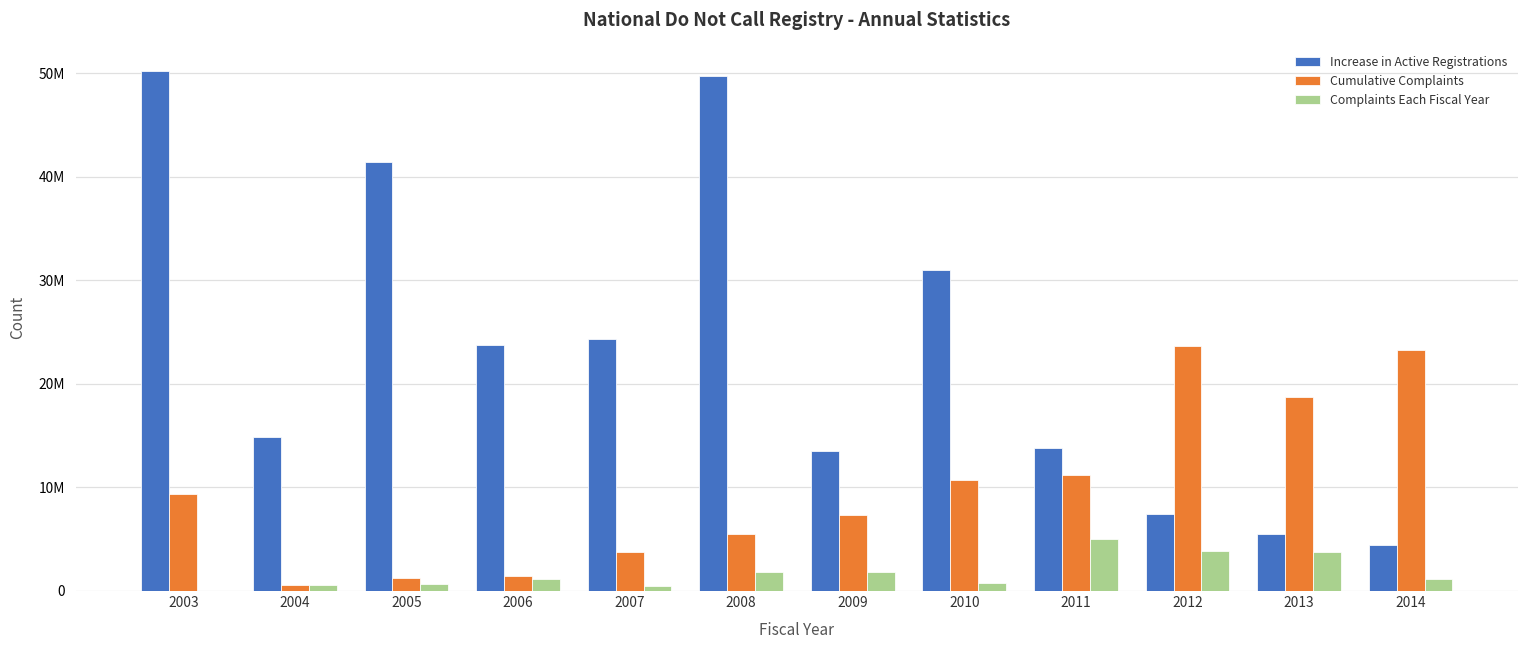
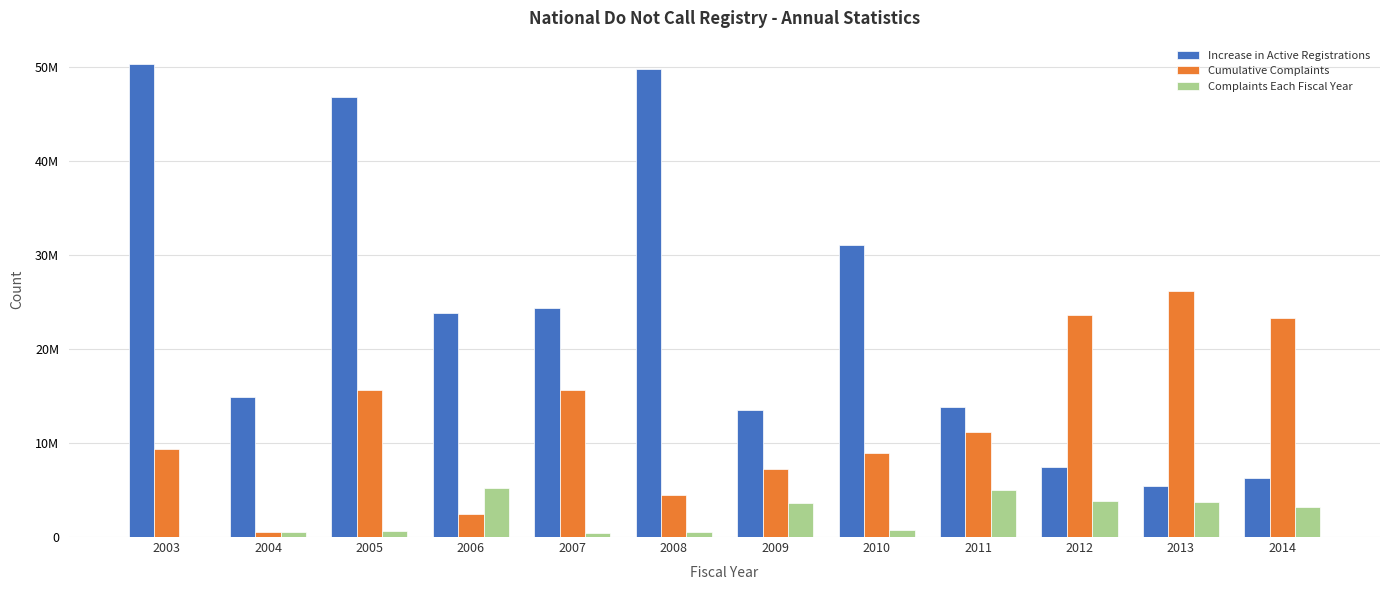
  {
    "Increase in Active Registrations": {
      "2003": 50000000,
      "2004": 15000000,
-     "2005": 41000000,
+     "2005": 47000000,
      "2006": 24000000,
      "2007": 24000000,
      "2008": 50000000,
      "2009": 13000000,
      "2010": 31000000,
      "2011": 14000000,
      "2012": 7000000,
      "2013": 5000000,
-     "2014": 4000000
+     "2014": 6000000
    },
    "Cumulative Complaints": {
      "2003": 9000000,
      "2004": 1000000,
-     "2005": 1000000,
-     "2006": 1000000,
-     "2007": 4000000,
-     "2008": 5000000,
+     "2005": 16000000,
+     "2006": 2000000,
+     "2007": 16000000,
+     "2008": 4000000,
      "2009": 7000000,
-     "2010": 11000000,
+     "2010": 9000000,
      "2011": 11000000,
      "2012": 24000000,
-     "2013": 19000000,
+     "2013": 26000000,
      "2014": 23000000
    },
    "Complaints Each Fiscal Year": {
      "2003": 0,
      "2004": 1000000,
      "2005": 1000000,
-     "2006": 1000000,
+     "2006": 5000000,
      "2007": 0,
-     "2008": 2000000,
-     "2009": 2000000,
+     "2008": 0,
+     "2009": 4000000,
      "2010": 1000000,
      "2011": 5000000,
      "2012": 4000000,
      "2013": 4000000,
-     "2014": 1000000
+     "2014": 3000000
    }
  }
